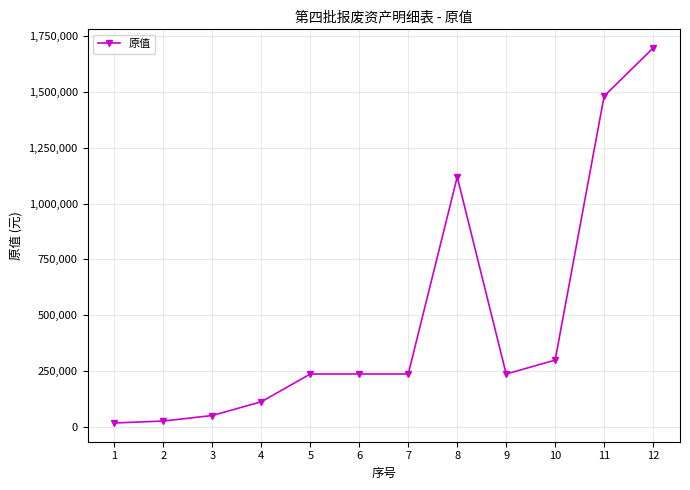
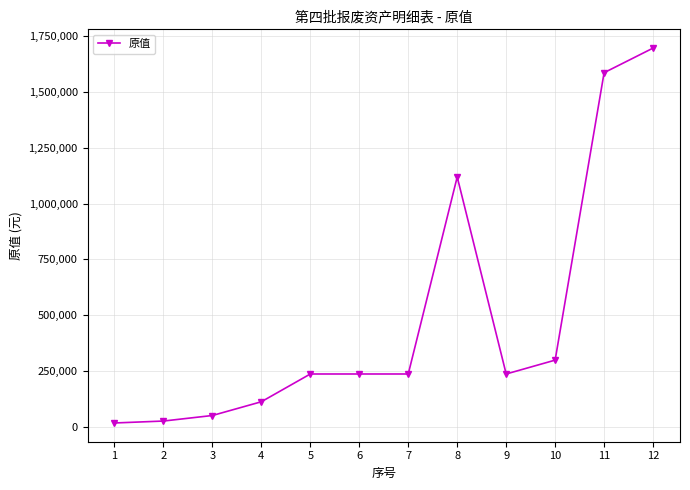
  {
    "1": "20,000",
    "2": "30,000",
    "3": "50,000",
    "4": "110,000",
    "5": "240,000",
    "6": "240,000",
    "7": "240,000",
    "8": "1,120,000",
    "9": "240,000",
    "10": "300,000",
-   "11": "1,480,000",
+   "11": "1,580,000",
    "12": "1,700,000"
  }
